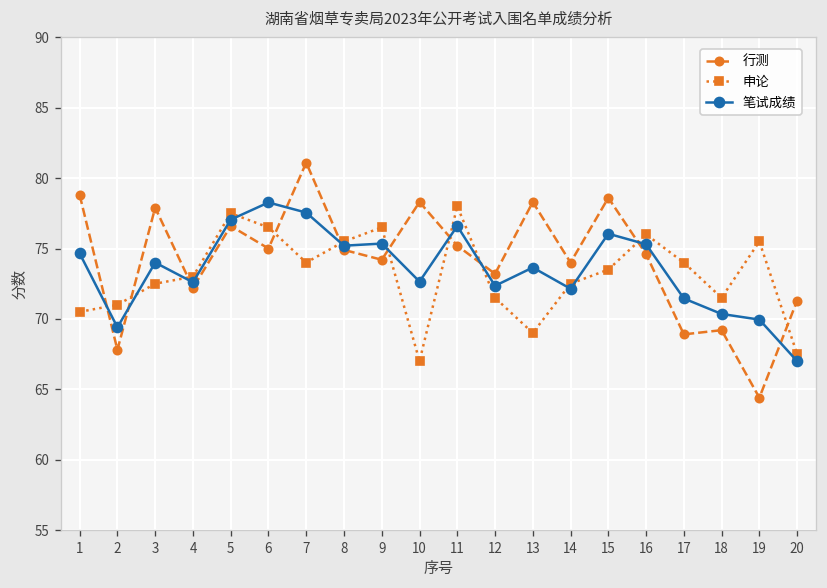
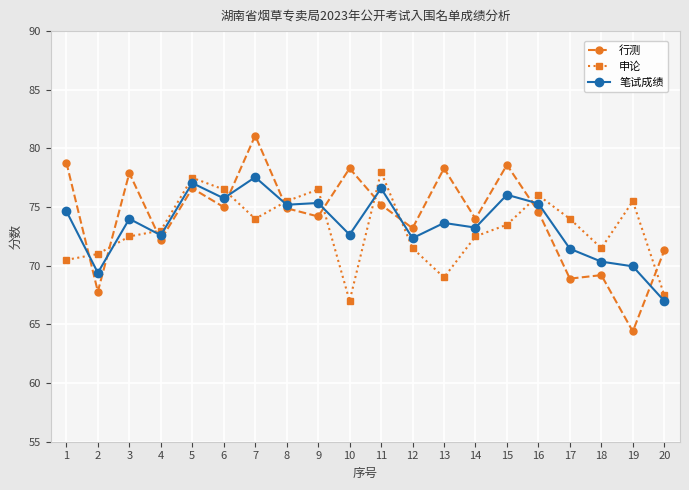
  {
    "笔试成绩": {
      "1": 74.7,
      "2": 69.4,
      "3": 74.0,
      "4": 72.6,
      "5": 77.1,
-     "6": 78.3,
+     "6": 75.8,
      "7": 77.6,
      "8": 75.2,
      "9": 75.4,
      "10": 72.7,
      "11": 76.6,
      "12": 72.4,
      "13": 73.7,
-     "14": 72.1,
+     "14": 73.3,
      "15": 76.1,
      "16": 75.3,
      "17": 71.5,
      "18": 70.4,
      "19": 70.0,
      "20": 67.0
    }
  }
